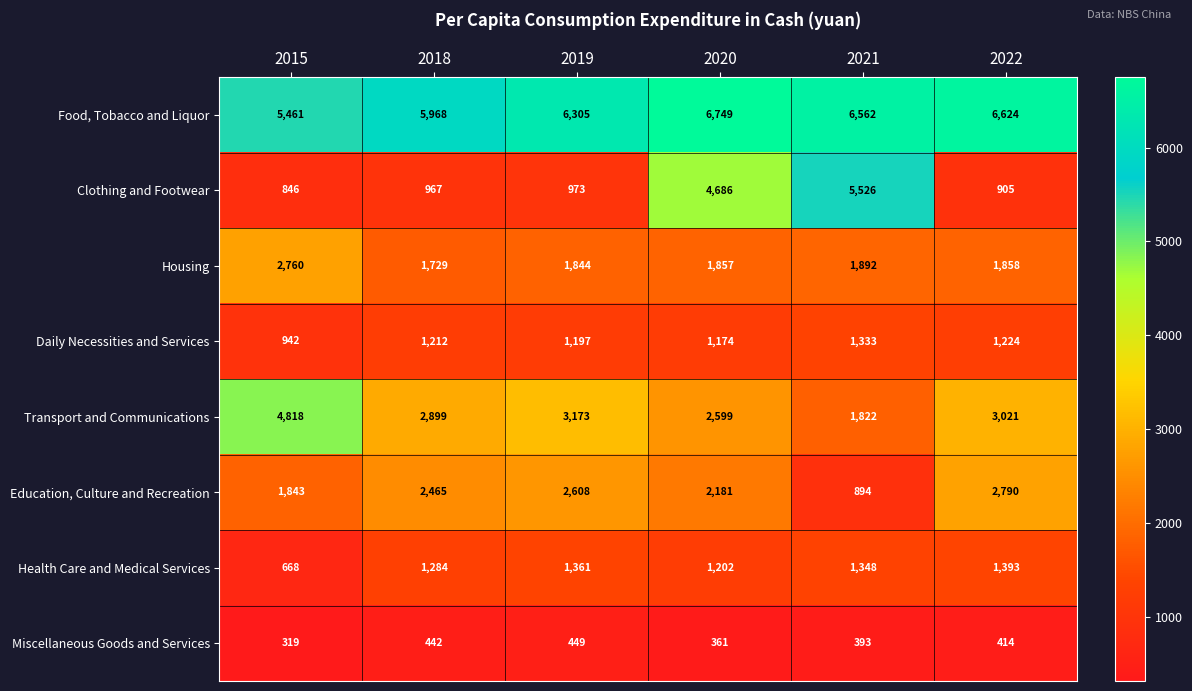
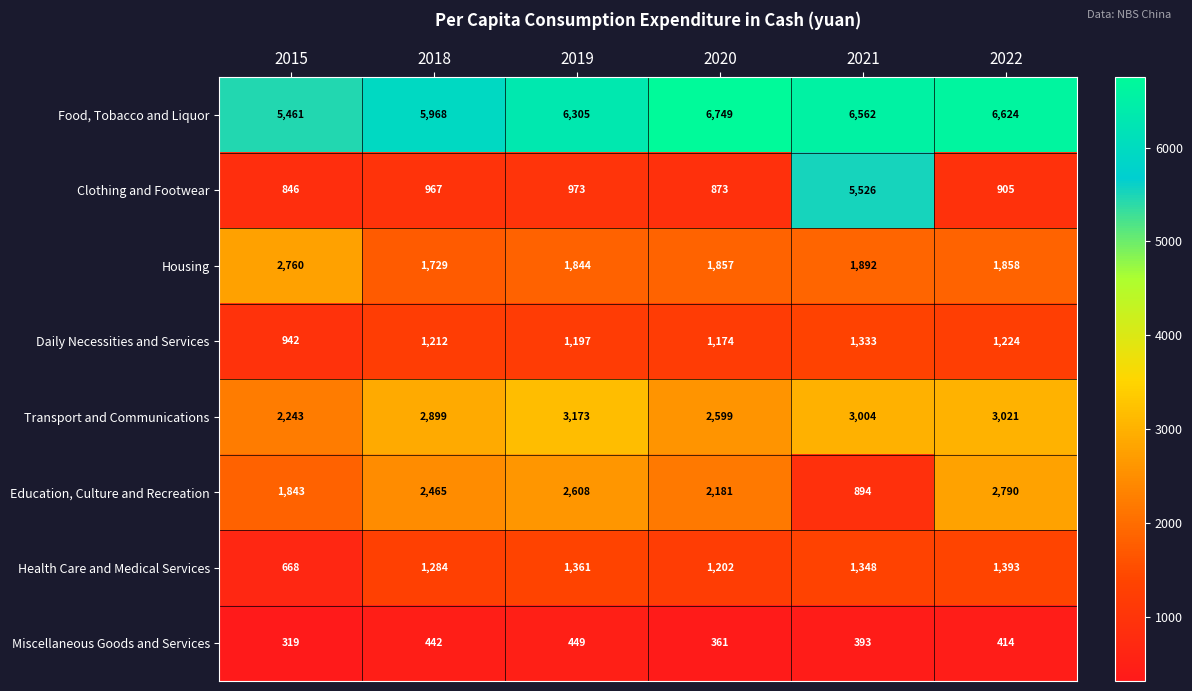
  {
    "Food, Tobacco and Liquor": {
      "2015": "5,461",
      "2018": "5,968",
      "2019": "6,305",
      "2020": "6,749",
      "2021": "6,562",
      "2022": "6,624"
    },
    "Clothing and Footwear": {
      "2015": "846",
      "2018": "967",
      "2019": "973",
-     "2020": "4,686",
+     "2020": "873",
      "2021": "5,526",
      "2022": "905"
    },
    "Housing": {
      "2015": "2,760",
      "2018": "1,729",
      "2019": "1,844",
      "2020": "1,857",
      "2021": "1,892",
      "2022": "1,858"
    },
    "Daily Necessities and Services": {
      "2015": "942",
      "2018": "1,212",
      "2019": "1,197",
      "2020": "1,174",
      "2021": "1,333",
      "2022": "1,224"
    },
    "Transport and Communications": {
-     "2015": "4,818",
+     "2015": "2,243",
      "2018": "2,899",
      "2019": "3,173",
      "2020": "2,599",
-     "2021": "1,822",
+     "2021": "3,004",
      "2022": "3,021"
    },
    "Education, Culture and Recreation": {
      "2015": "1,843",
      "2018": "2,465",
      "2019": "2,608",
      "2020": "2,181",
      "2021": "894",
      "2022": "2,790"
    },
    "Health Care and Medical Services": {
      "2015": "668",
      "2018": "1,284",
      "2019": "1,361",
      "2020": "1,202",
      "2021": "1,348",
      "2022": "1,393"
    },
    "Miscellaneous Goods and Services": {
      "2015": "319",
      "2018": "442",
      "2019": "449",
      "2020": "361",
      "2021": "393",
      "2022": "414"
    }
  }
